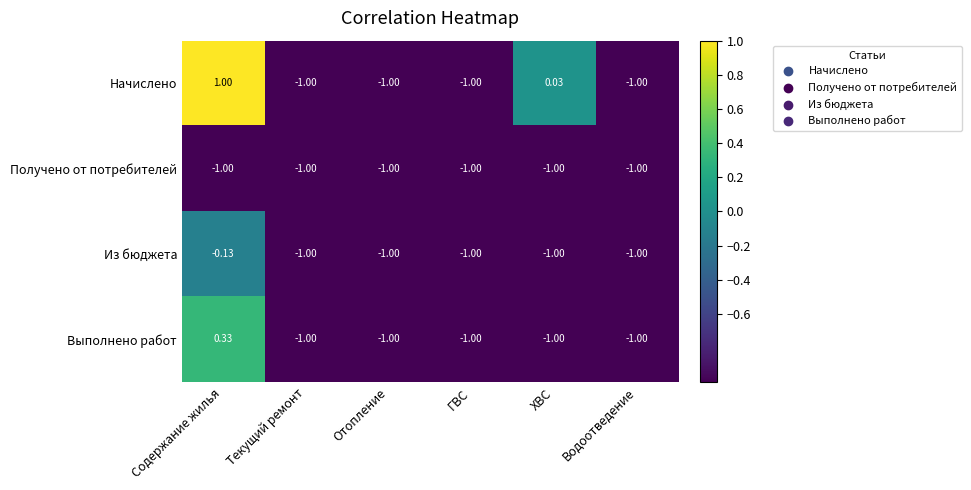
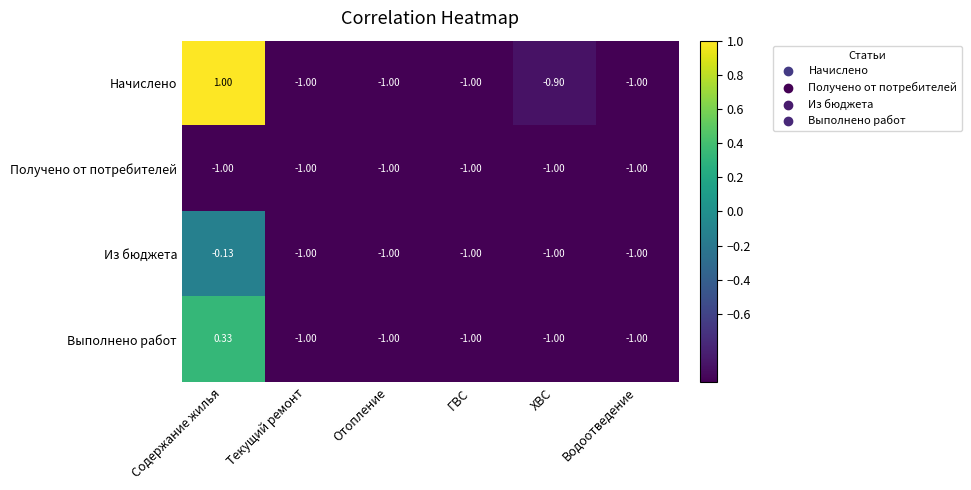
  {
    "Начислено": {
      "Содержание жилья": 1.00,
      "Текущий ремонт": -1.00,
      "Отопление": -1.00,
      "ГВС": -1.00,
-     "ХВС": 0.03,
+     "ХВС": -0.90,
      "Водоотведение": -1.00
    },
    "Получено от потребителей": {
      "Содержание жилья": -1.00,
      "Текущий ремонт": -1.00,
      "Отопление": -1.00,
      "ГВС": -1.00,
      "ХВС": -1.00,
      "Водоотведение": -1.00
    },
    "Из бюджета": {
      "Содержание жилья": -0.13,
      "Текущий ремонт": -1.00,
      "Отопление": -1.00,
      "ГВС": -1.00,
      "ХВС": -1.00,
      "Водоотведение": -1.00
    },
    "Выполнено работ": {
      "Содержание жилья": 0.33,
      "Текущий ремонт": -1.00,
      "Отопление": -1.00,
      "ГВС": -1.00,
      "ХВС": -1.00,
      "Водоотведение": -1.00
    }
  }
